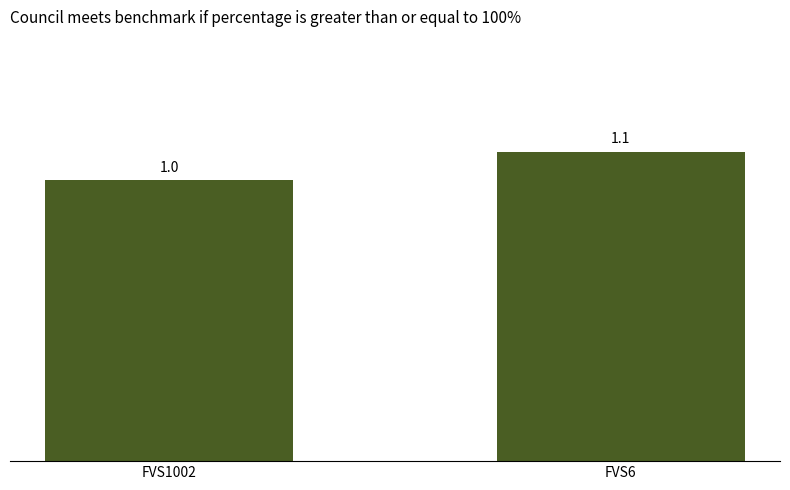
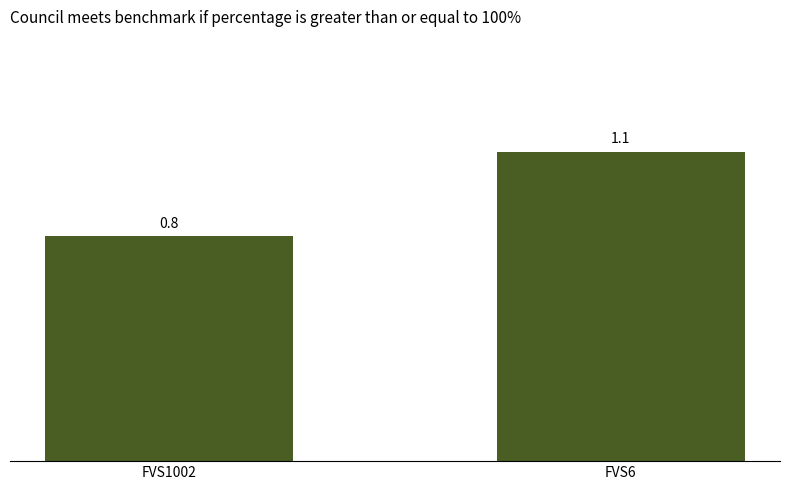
  {
-   "FVS1002": 1.0,
+   "FVS1002": 0.8,
    "FVS6": 1.1
  }
